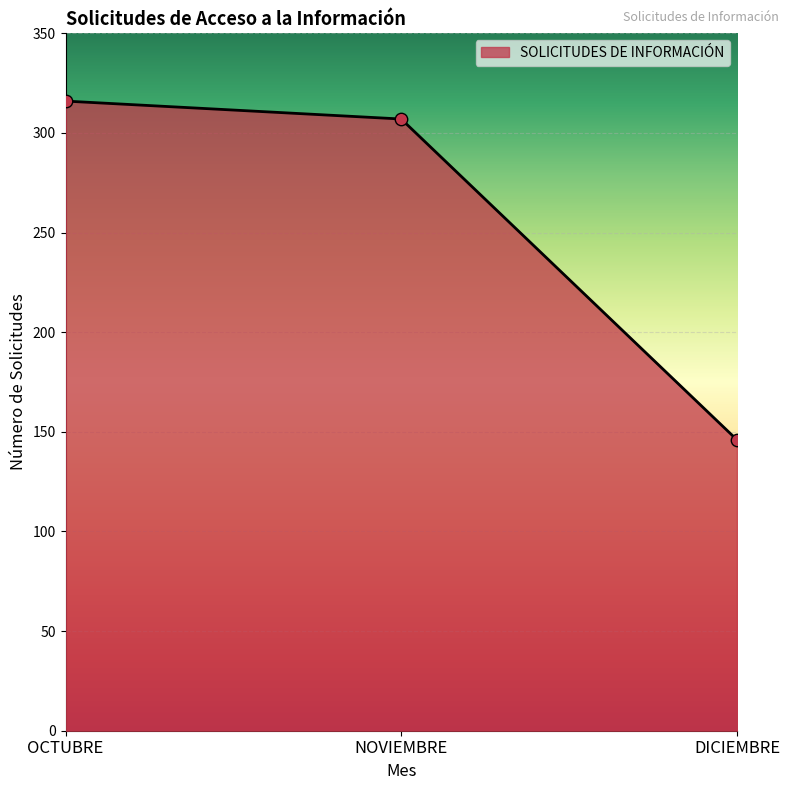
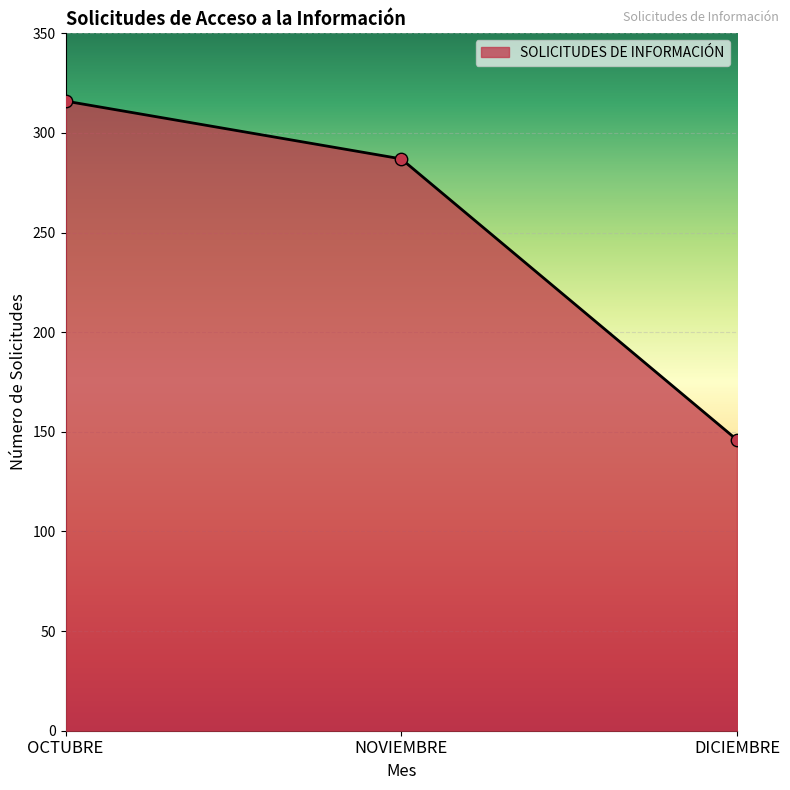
  {
    "OCTUBRE": 316,
-   "NOVIEMBRE": 307,
+   "NOVIEMBRE": 287,
    "DICIEMBRE": 146
  }
